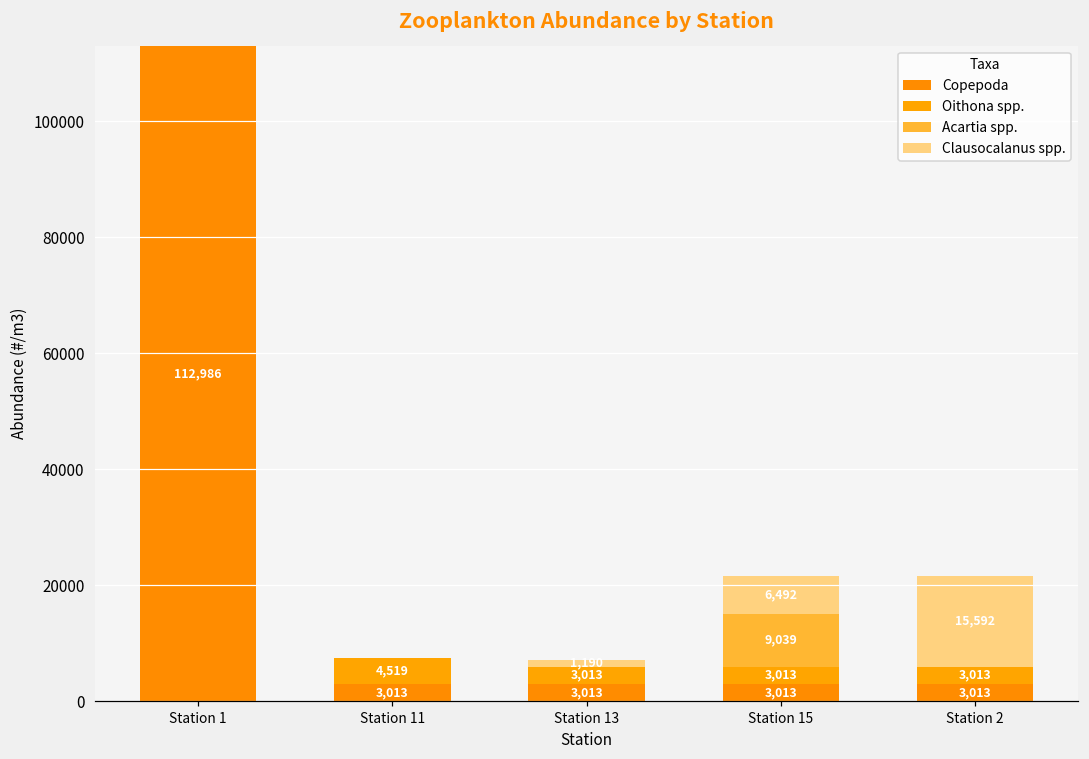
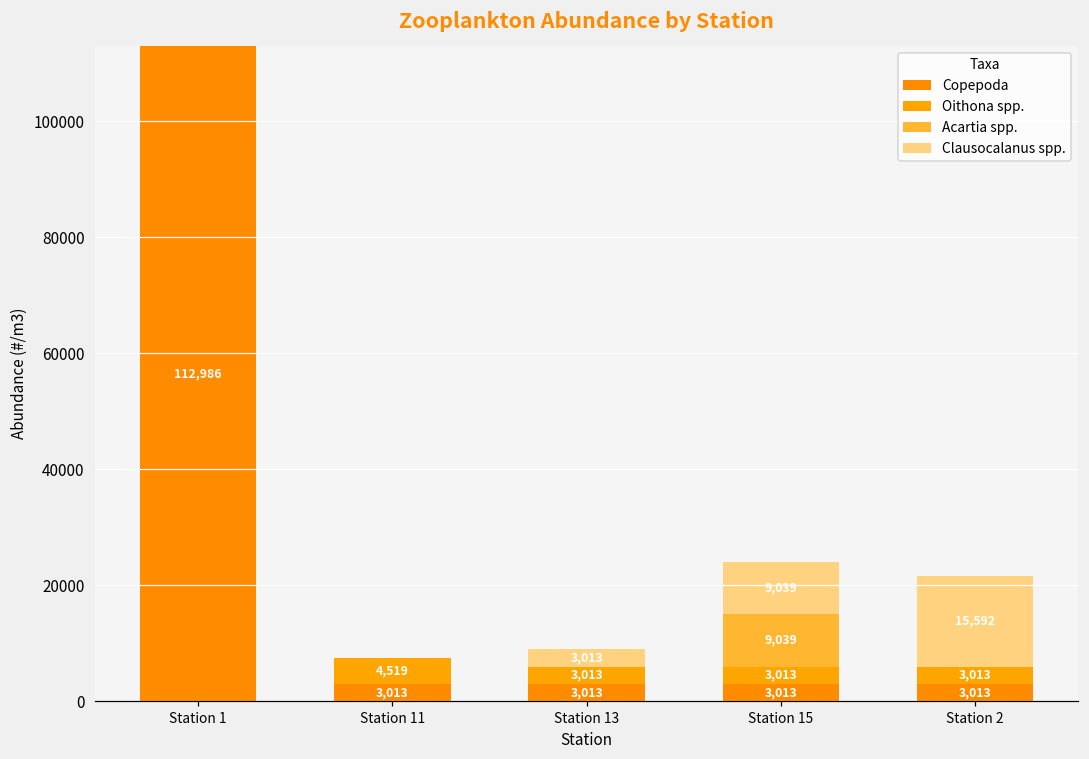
  {
    "Clausocalanus spp.": {
-     "Station 13": "1,190",
-     "Station 15": "6,492",
+     "Station 13": "3,013",
+     "Station 15": "9,039",
      "Station 2": "15,592"
    }
  }
